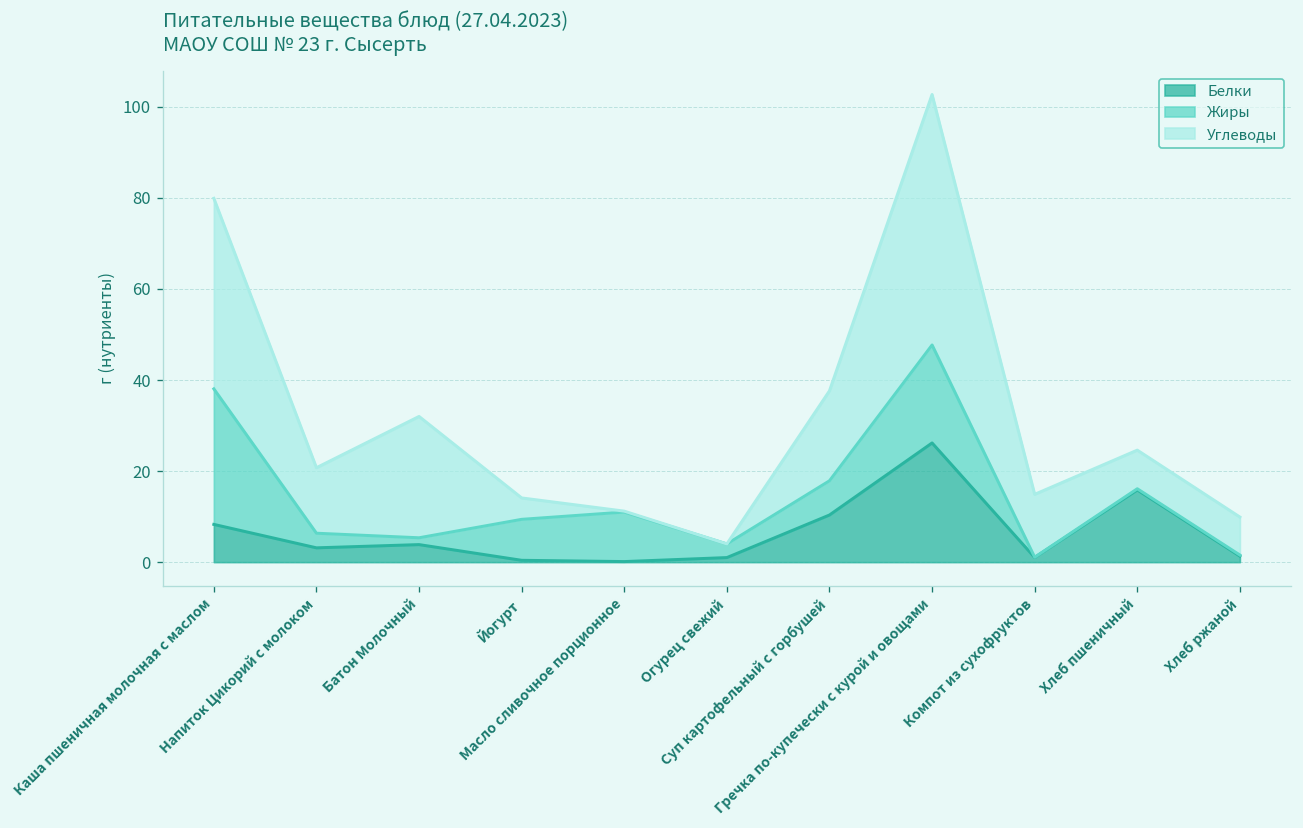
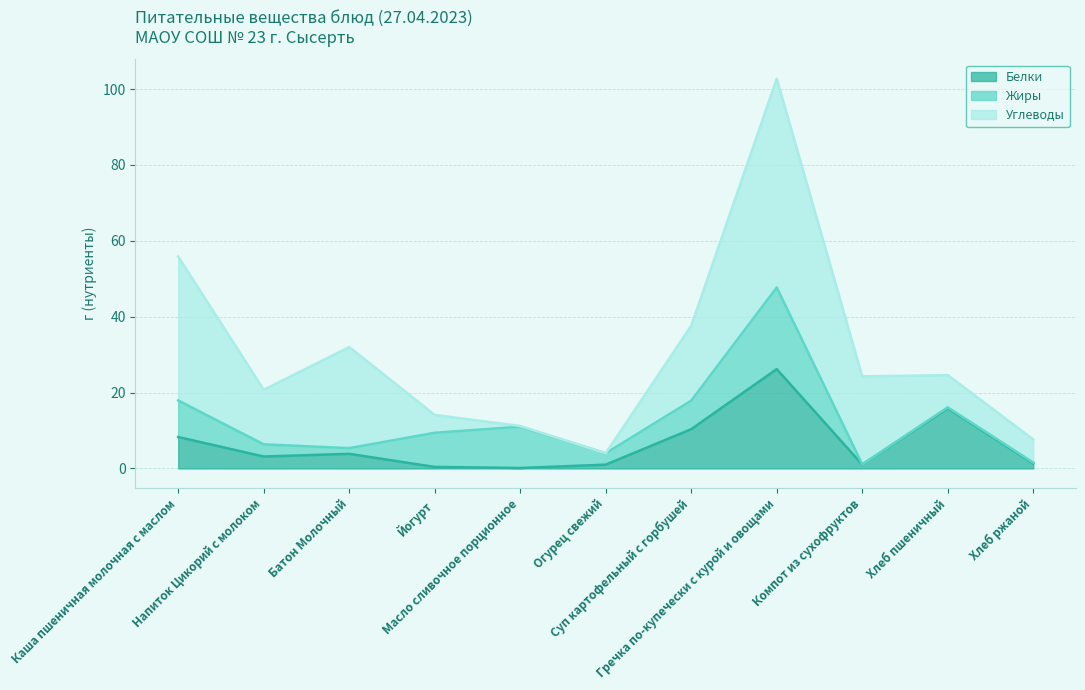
  {
    "Белки": {
      "Каша пшеничная молочная с маслом": 8,
      "Напиток Цикорий с молоком": 3,
      "Батон Молочный": 4,
      "Йогурт": 0,
      "Масло сливочное порционное": 0,
      "Огурец свежий": 1,
      "Суп картофельный с горбушей": 10,
      "Гречка по-купечески с курой и овощами": 26
    },
    "Жиры": {
-     "Каша пшеничная молочная с маслом": 30,
+     "Каша пшеничная молочная с маслом": 10,
      "Напиток Цикорий с молоком": 3,
      "Батон Молочный": 1,
      "Йогурт": 9,
      "Суп картофельный с горбушей": 8,
      "Гречка по-купечески с курой и овощами": 22
    },
    "Углеводы": {
-     "Каша пшеничная молочная с маслом": 42,
+     "Каша пшеничная молочная с маслом": 38,
      "Напиток Цикорий с молоком": 14,
      "Батон Молочный": 27,
      "Йогурт": 5,
      "Суп картофельный с горбушей": 20,
      "Гречка по-купечески с курой и овощами": 55,
-     "Компот из сухофруктов": 14,
+     "Компот из сухофруктов": 23,
      "Хлеб пшеничный": 8,
-     "Хлеб ржаной": 8
+     "Хлеб ржаной": 6
    }
  }
